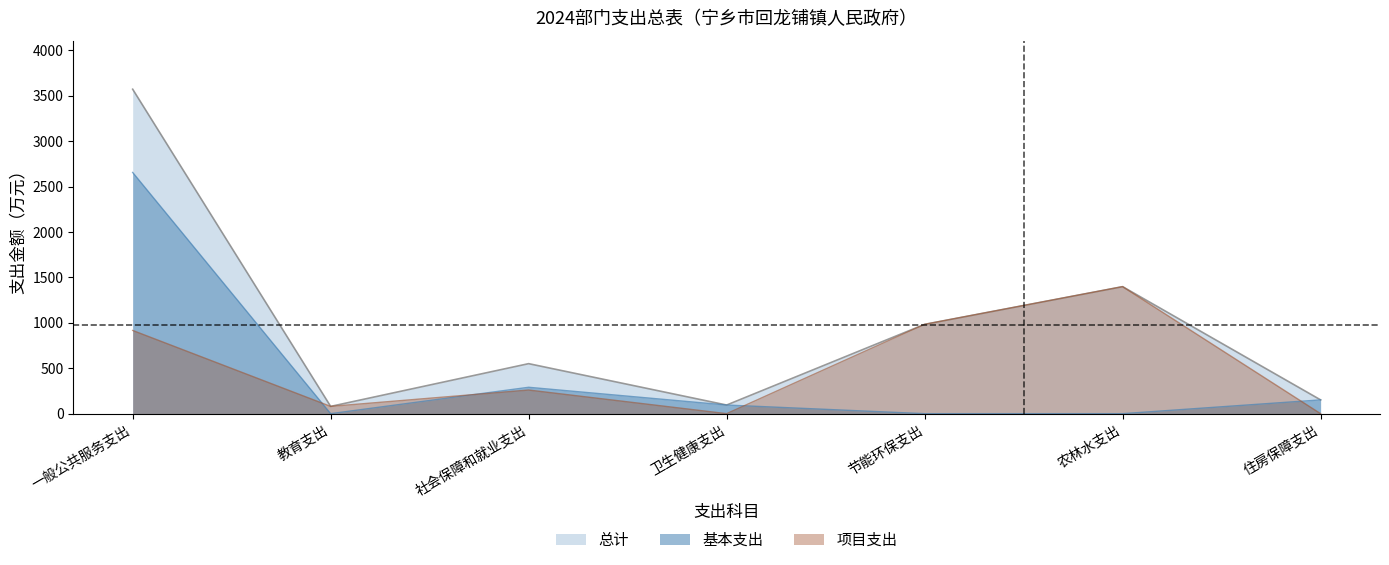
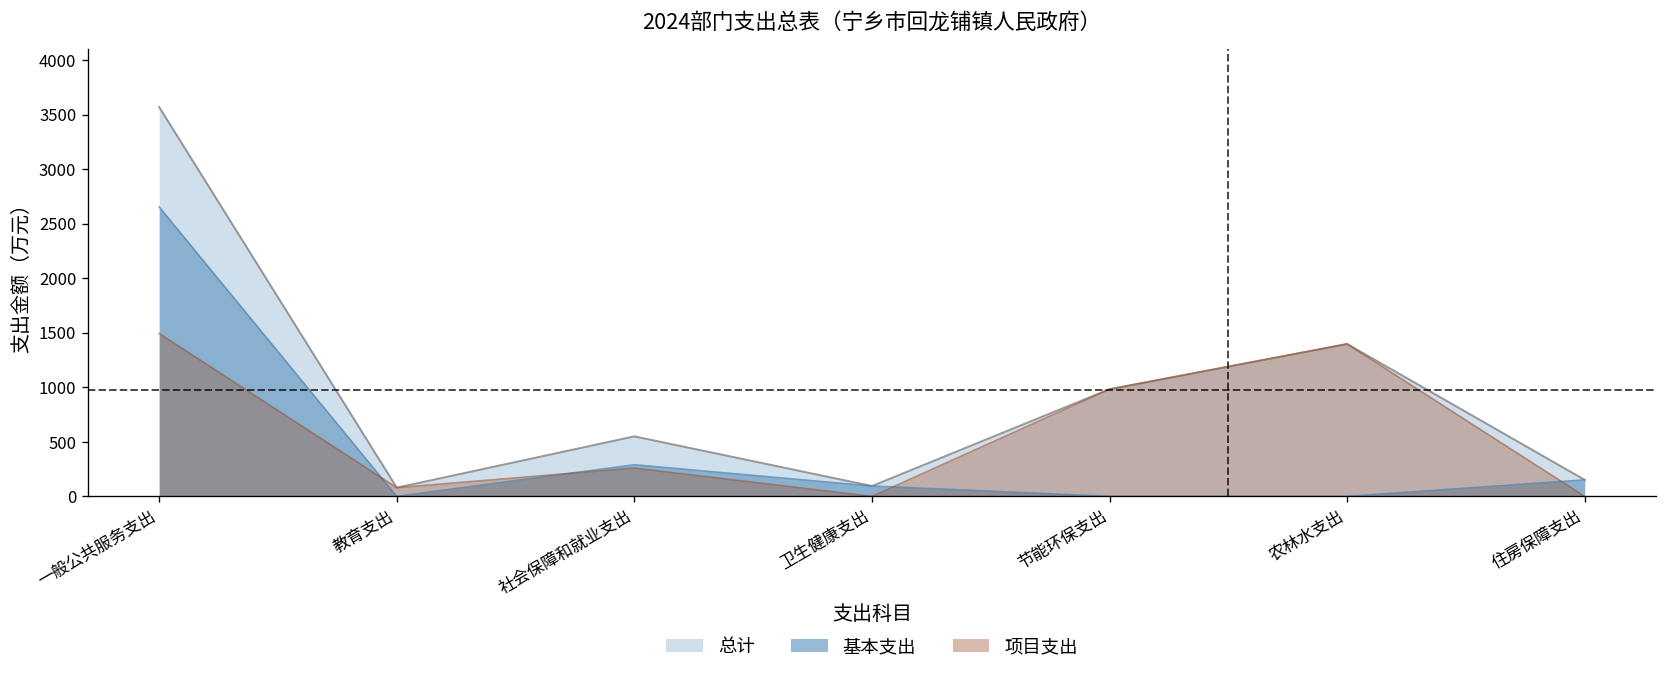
  {
    "项目支出": {
-     "一般公共服务支出": 900,
+     "一般公共服务支出": 1500,
      "社会保障和就业支出": 300,
      "卫生健康支出": 0,
      "住房保障支出": 0
    }
  }
